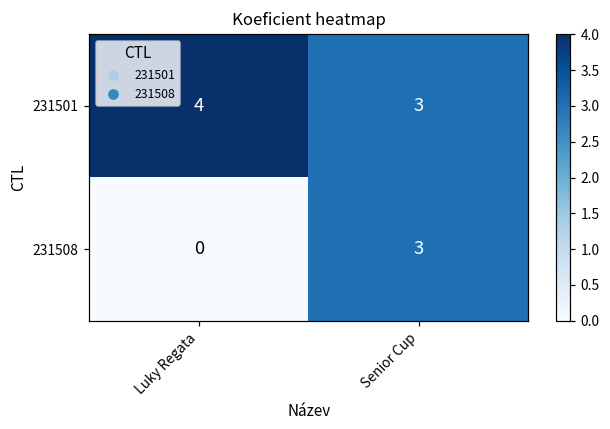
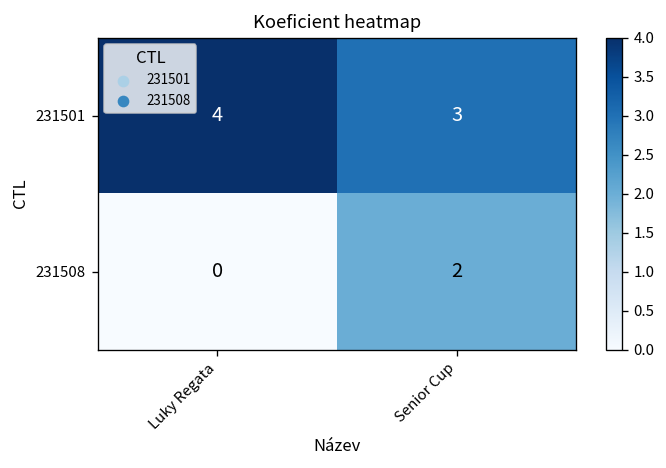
  {
    "231501": {
      "Luky Regata": 4,
      "Senior Cup": 3
    },
    "231508": {
      "Luky Regata": 0,
-     "Senior Cup": 3
+     "Senior Cup": 2
    }
  }
